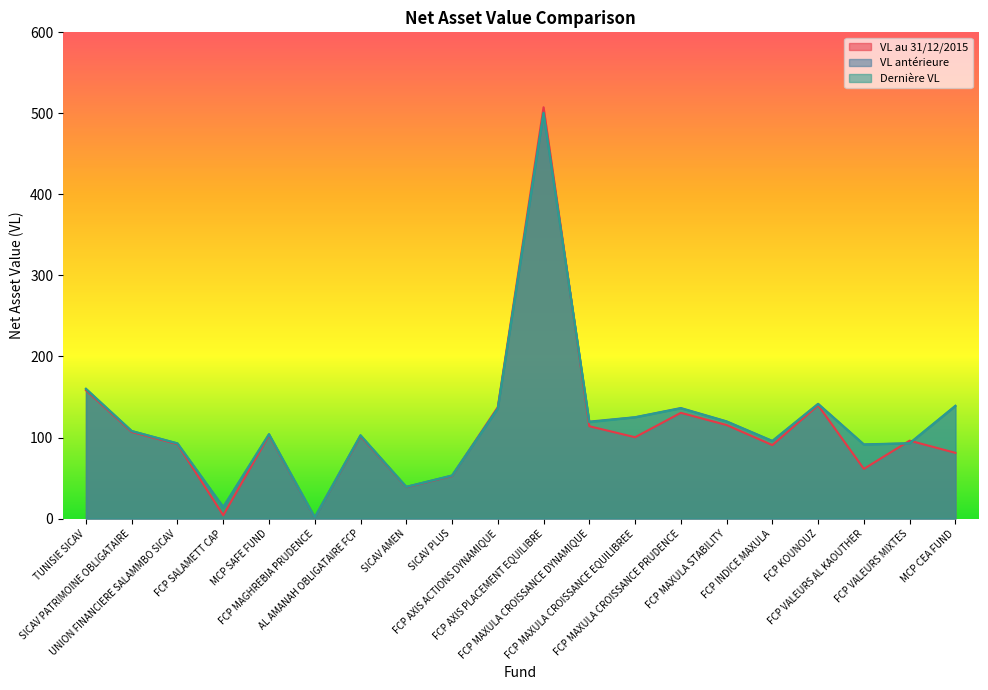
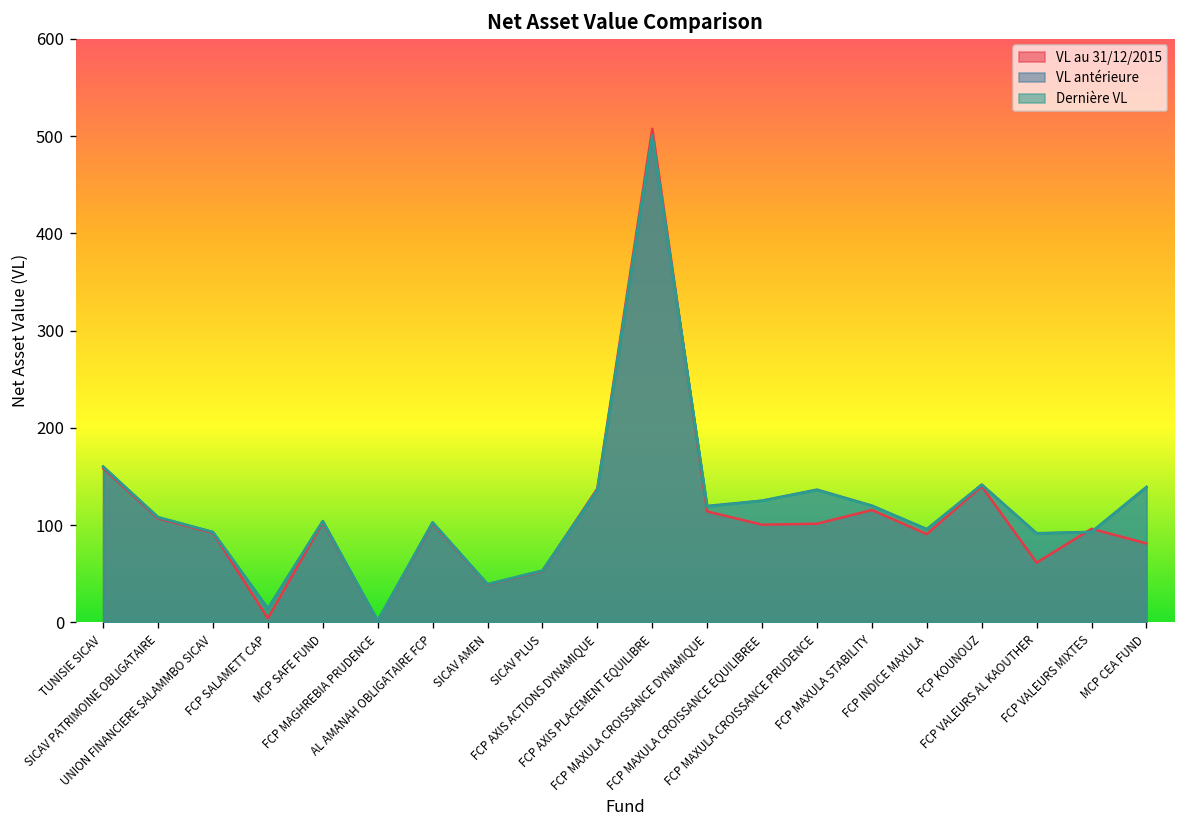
  {
    "VL au 31/12/2015": {
      "FCP SALAMETT CAP": 0,
      "FCP AXIS PLACEMENT EQUILIBRE": 510,
      "FCP MAXULA CROISSANCE DYNAMIQUE": 110,
      "FCP MAXULA CROISSANCE EQUILIBREE": 100,
-     "FCP MAXULA CROISSANCE PRUDENCE": 130,
+     "FCP MAXULA CROISSANCE PRUDENCE": 100,
      "FCP MAXULA STABILITY": 120,
      "FCP INDICE MAXULA": 90,
      "FCP VALEURS AL KAOUTHER": 60,
      "FCP VALEURS MIXTES": 100,
      "MCP CEA FUND": 80
    }
  }
